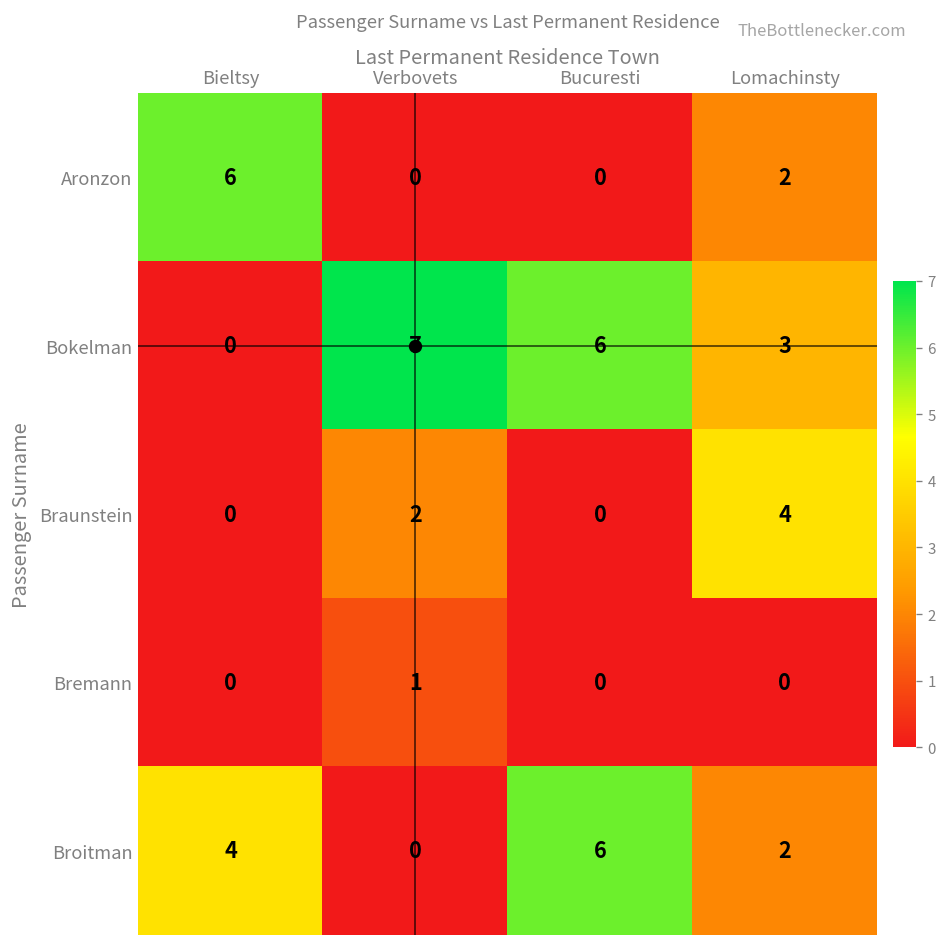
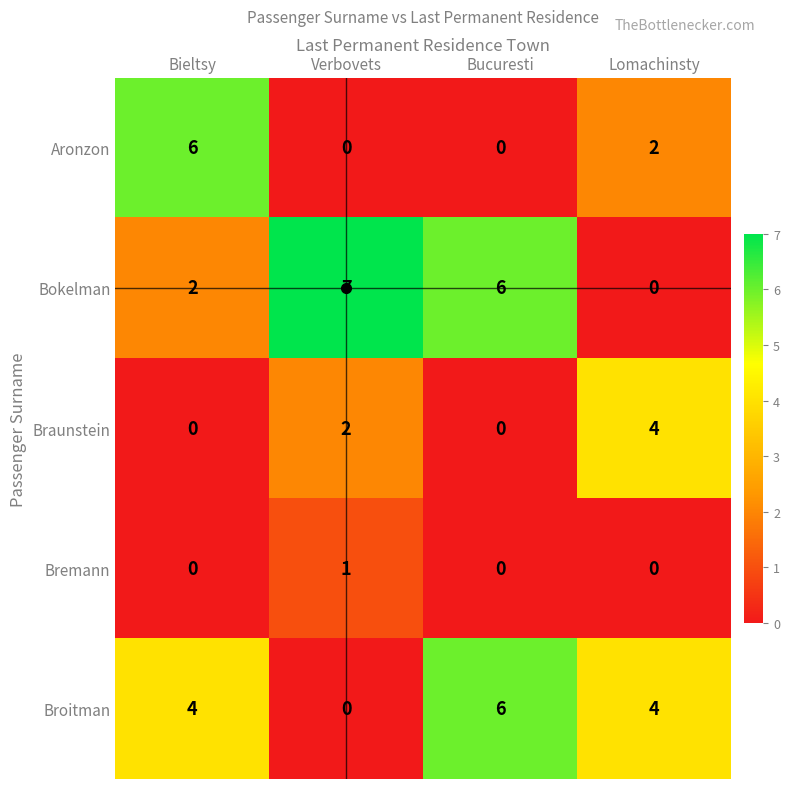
  {
    "Aronzon": {
      "Bieltsy": 6,
      "Verbovets": 0,
      "Bucuresti": 0,
      "Lomachinsty": 2
    },
    "Bokelman": {
-     "Bieltsy": 0,
+     "Bieltsy": 2,
      "Bucuresti": 6,
-     "Lomachinsty": 3
+     "Lomachinsty": 0
    },
    "Braunstein": {
      "Bieltsy": 0,
      "Verbovets": 2,
      "Bucuresti": 0,
      "Lomachinsty": 4
    },
    "Bremann": {
      "Bieltsy": 0,
      "Verbovets": 1,
      "Bucuresti": 0,
      "Lomachinsty": 0
    },
    "Broitman": {
      "Bieltsy": 4,
      "Verbovets": 0,
      "Bucuresti": 6,
-     "Lomachinsty": 2
+     "Lomachinsty": 4
    }
  }
